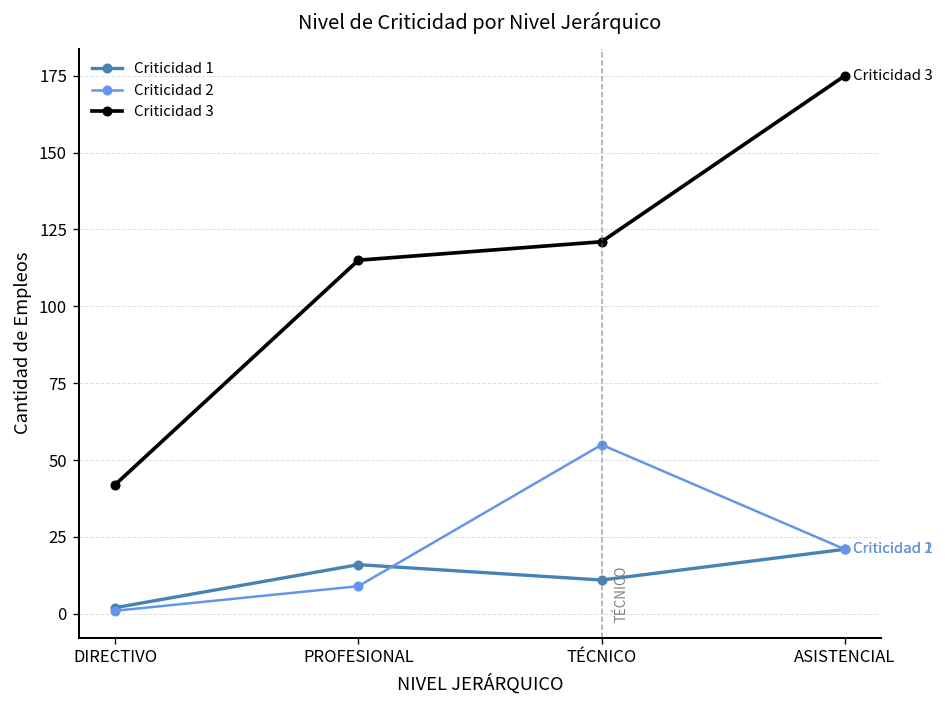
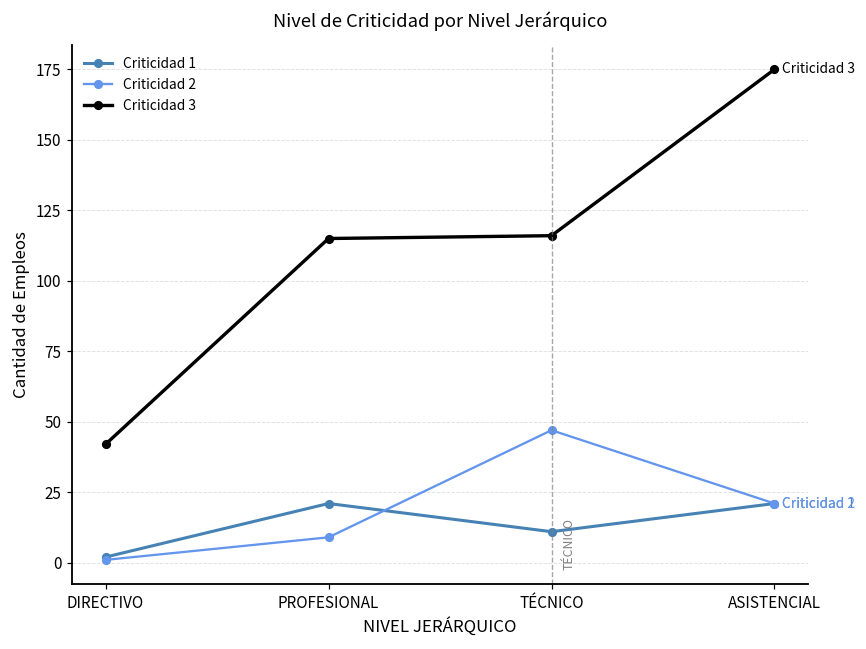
  {
    "Criticidad 1": {
      "DIRECTIVO": 2,
-     "PROFESIONAL": 16,
+     "PROFESIONAL": 21,
      "TÉCNICO": 11
    },
    "Criticidad 2": {
      "DIRECTIVO": 1,
      "PROFESIONAL": 9,
-     "TÉCNICO": 55
+     "TÉCNICO": 47
    },
    "Criticidad 3": {
      "DIRECTIVO": 42,
      "PROFESIONAL": 115,
-     "TÉCNICO": 121
+     "TÉCNICO": 116
    }
  }
